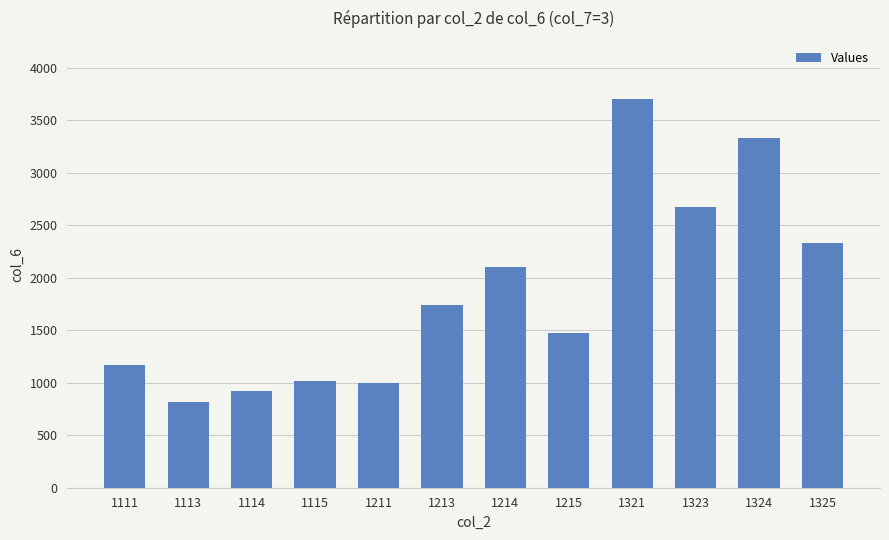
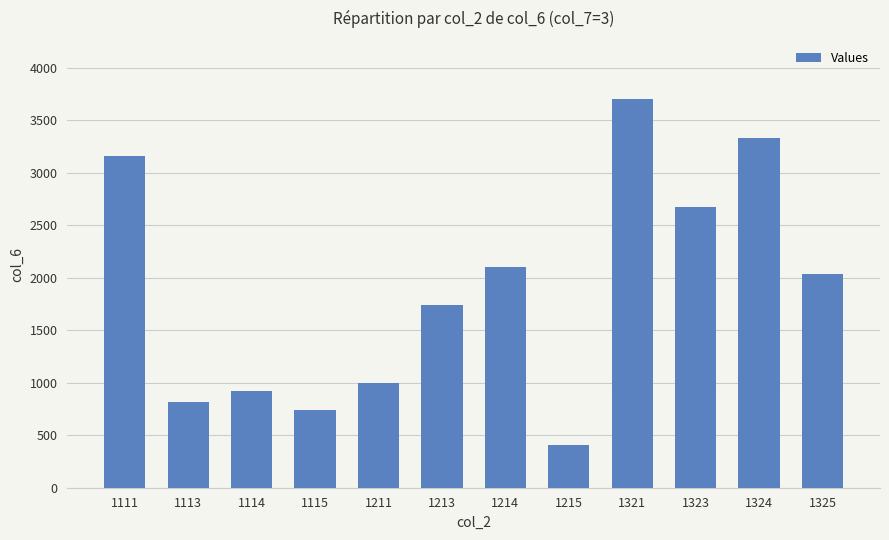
  {
-   "1111": 1170,
+   "1111": 3170,
    "1113": 820,
    "1114": 930,
-   "1115": 1010,
+   "1115": 740,
    "1211": 1000,
    "1213": 1740,
    "1214": 2100,
-   "1215": 1470,
+   "1215": 410,
    "1321": 3700,
    "1323": 2680,
    "1324": 3330,
-   "1325": 2330
+   "1325": 2040
  }
